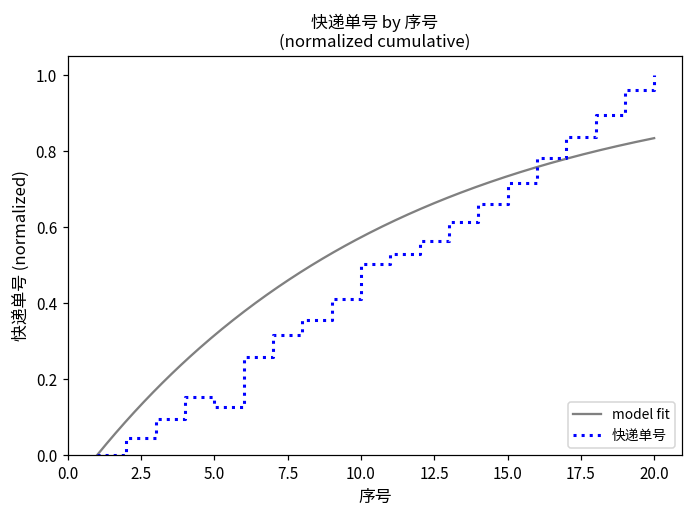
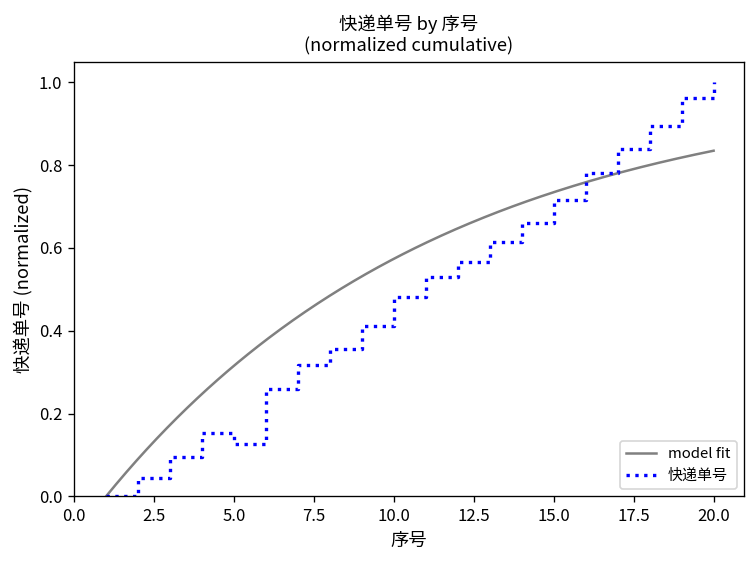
  {
    "model fit": {
      "20.0": 0.83
    },
    "快递单号": {
      "5.0": 0.13,
-     "10.0": 0.50,
+     "10.0": 0.48,
      "15.0": 0.72,
      "20.0": 1.00
    }
  }
